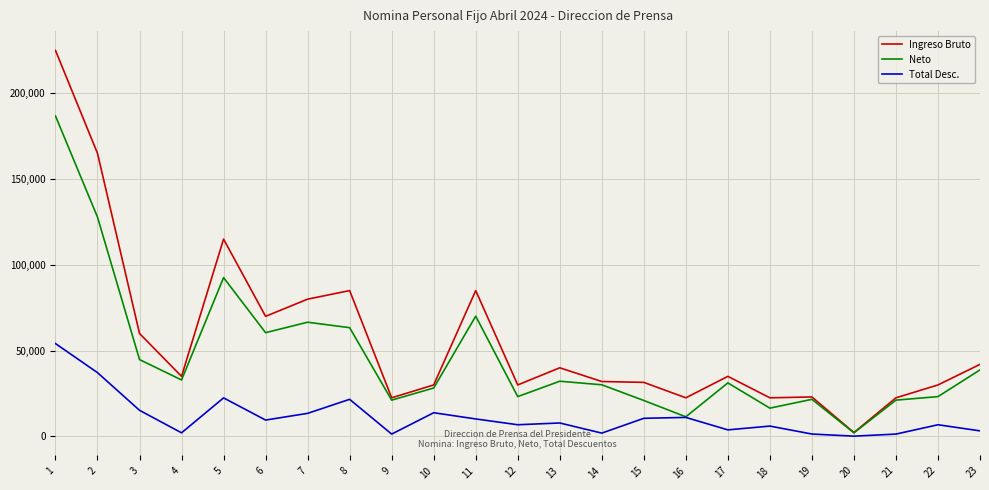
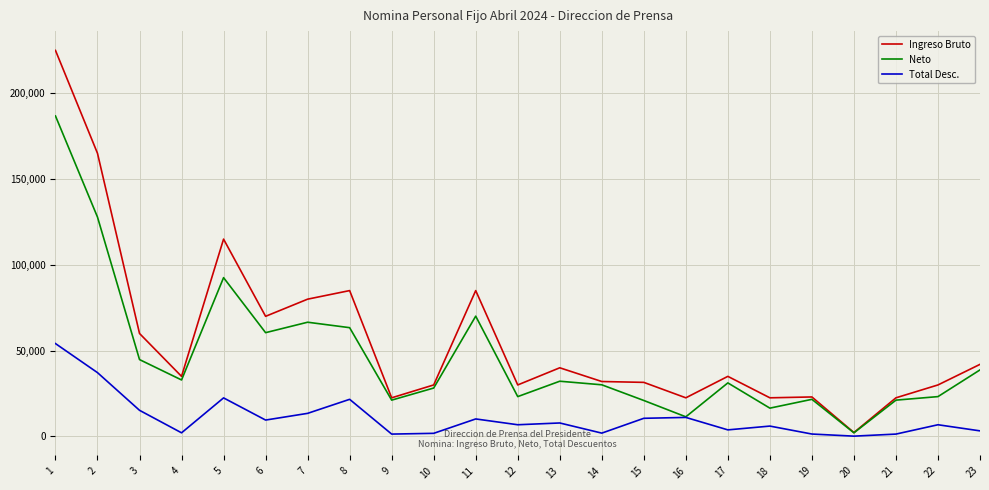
  {
    "Ingreso Bruto": {
      "1": "225,000",
      "2": "165,000",
      "3": "60,000",
      "4": "35,000",
      "5": "115,000",
      "6": "70,000",
      "7": "80,000",
      "8": "85,000",
      "10": "30,000",
      "11": "85,000",
      "12": "30,000",
      "13": "40,000",
      "14": "32,000",
      "15": "32,000",
      "16": "23,000",
      "17": "35,000",
      "18": "23,000",
      "22": "30,000",
      "23": "42,000"
    },
    "Neto": {
      "1": "187,000",
      "2": "128,000",
      "3": "45,000",
      "4": "33,000",
      "5": "93,000",
      "6": "60,000",
      "7": "67,000",
      "8": "63,000",
      "10": "28,000",
      "11": "70,000",
      "12": "23,000",
      "13": "32,000",
      "14": "30,000",
      "15": "21,000",
      "17": "31,000",
      "18": "16,000",
      "22": "23,000",
      "23": "39,000"
    },
    "Total Desc.": {
      "1": "54,000",
      "2": "37,000",
      "3": "15,000",
      "4": "2,000",
      "5": "22,000",
      "6": "10,000",
      "7": "13,000",
      "8": "22,000",
      "9": "1,000",
-     "10": "14,000",
+     "10": "2,000",
      "11": "10,000",
      "12": "7,000",
      "13": "8,000",
      "14": "2,000",
      "15": "11,000",
      "17": "4,000",
      "18": "6,000",
      "19": "1,000",
      "20": "0",
      "21": "1,000",
      "22": "7,000",
      "23": "3,000"
    }
  }
